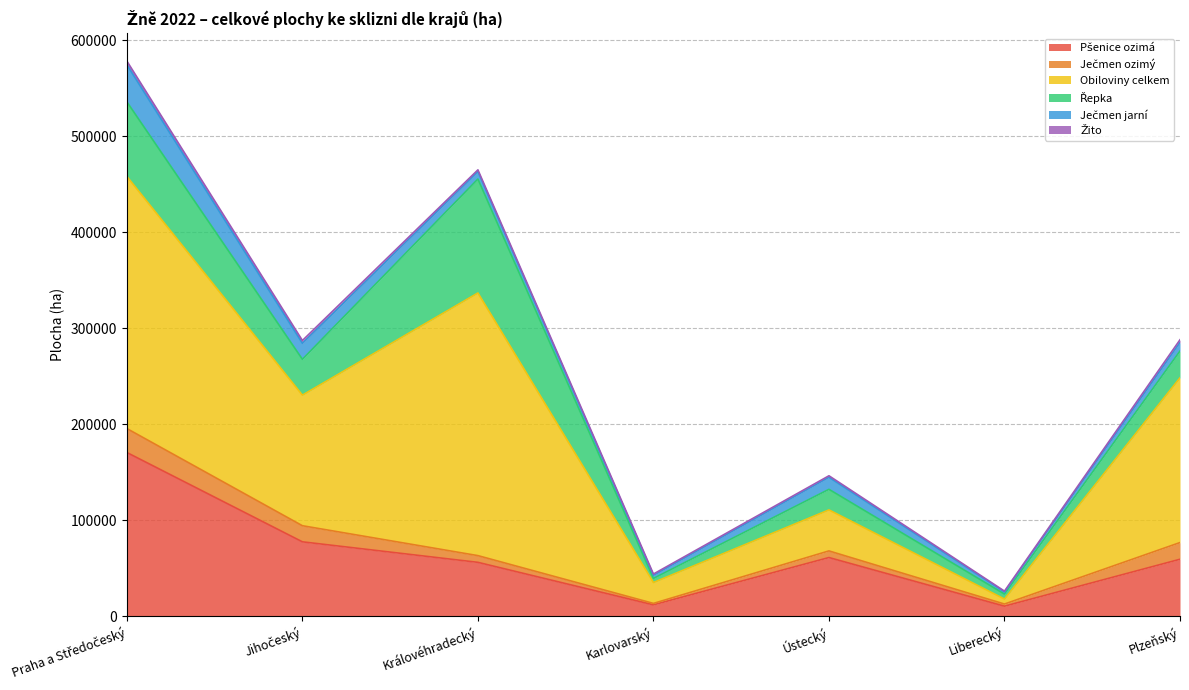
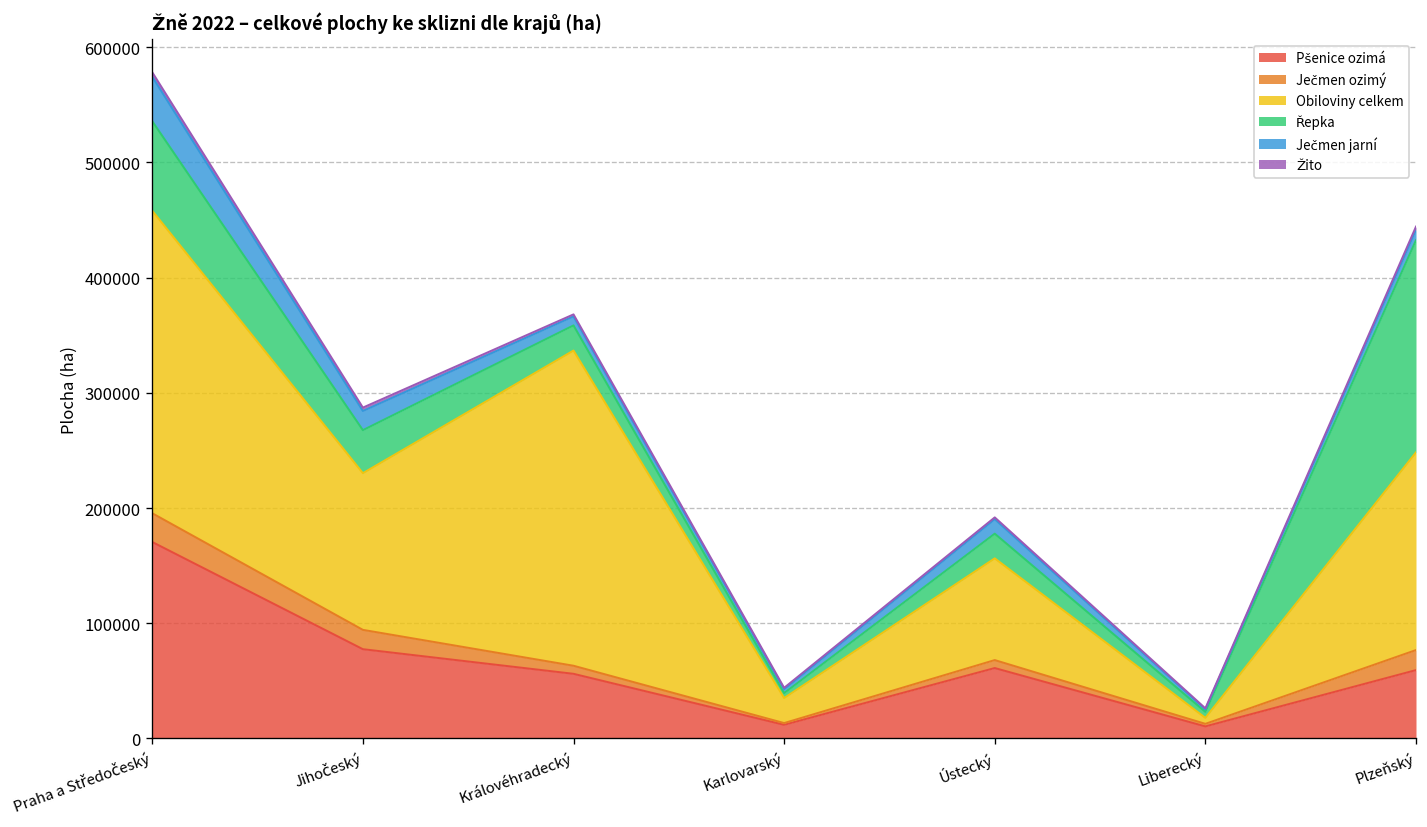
  {
    "Obiloviny celkem": {
      "Praha a Středočeský": 260000,
      "Jihočeský": 140000,
      "Královéhradecký": 270000,
      "Karlovarský": 20000,
-     "Ústecký": 40000,
+     "Ústecký": 90000,
      "Liberecký": 10000,
      "Plzeňský": 170000
    },
    "Řepka": {
      "Praha a Středočeský": 80000,
      "Jihočeský": 40000,
-     "Královéhradecký": 120000,
+     "Královéhradecký": 20000,
      "Karlovarský": 0,
      "Ústecký": 20000,
-     "Plzeňský": 30000
+     "Plzeňský": 180000
    },
    "Ječmen jarní": {
      "Praha a Středočeský": 40000,
      "Jihočeský": 20000,
      "Plzeňský": 10000
    },
    "Žito": {
      "Praha a Středočeský": 0,
      "Jihočeský": 0,
      "Plzeňský": 0
    }
  }
